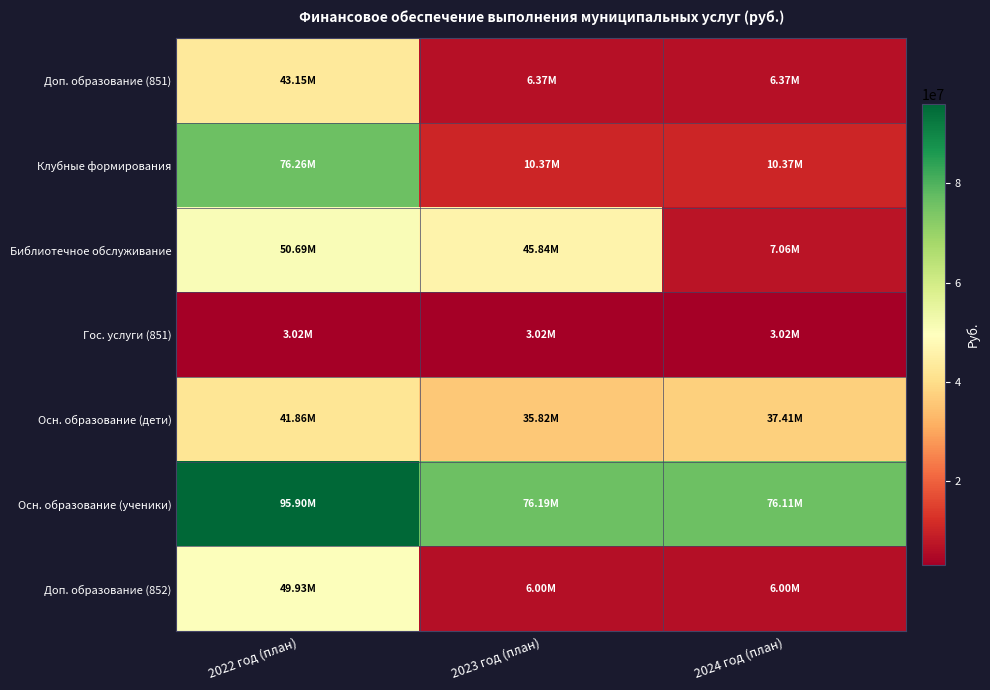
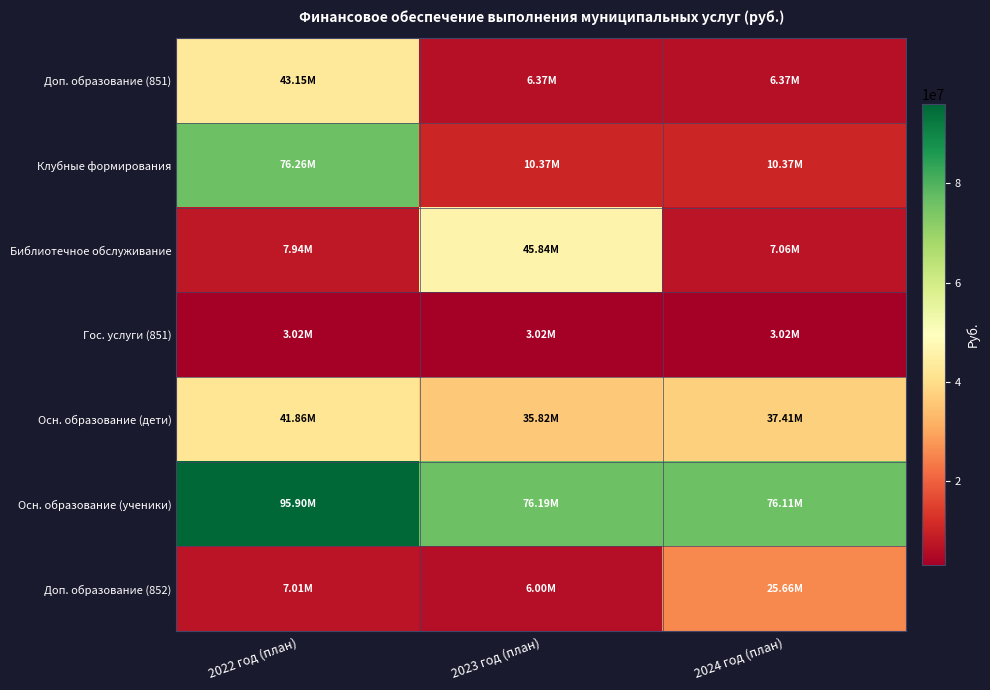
  {
    "Доп. образование (851)": {
      "2022 год (план)": "43.15M",
      "2023 год (план)": "6.37M",
      "2024 год (план)": "6.37M"
    },
    "Клубные формирования": {
      "2022 год (план)": "76.26M",
      "2023 год (план)": "10.37M",
      "2024 год (план)": "10.37M"
    },
    "Библиотечное обслуживание": {
-     "2022 год (план)": "50.69M",
+     "2022 год (план)": "7.94M",
      "2023 год (план)": "45.84M",
      "2024 год (план)": "7.06M"
    },
    "Гос. услуги (851)": {
      "2022 год (план)": "3.02M",
      "2023 год (план)": "3.02M",
      "2024 год (план)": "3.02M"
    },
    "Осн. образование (дети)": {
      "2022 год (план)": "41.86M",
      "2023 год (план)": "35.82M",
      "2024 год (план)": "37.41M"
    },
    "Осн. образование (ученики)": {
      "2022 год (план)": "95.90M",
      "2023 год (план)": "76.19M",
      "2024 год (план)": "76.11M"
    },
    "Доп. образование (852)": {
-     "2022 год (план)": "49.93M",
+     "2022 год (план)": "7.01M",
      "2023 год (план)": "6.00M",
-     "2024 год (план)": "6.00M"
+     "2024 год (план)": "25.66M"
    }
  }
